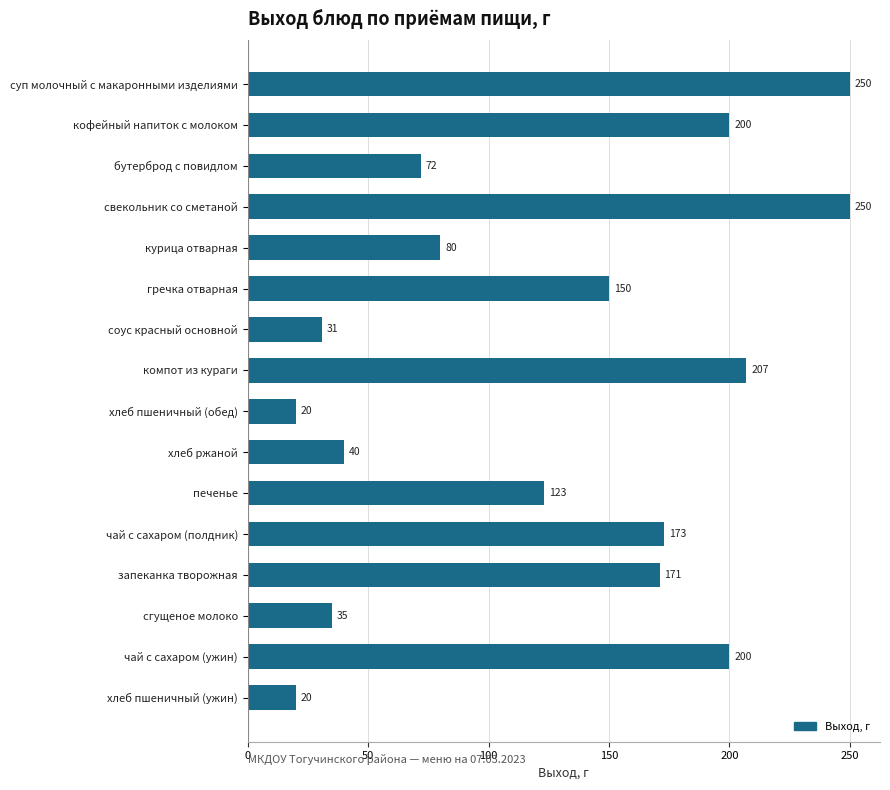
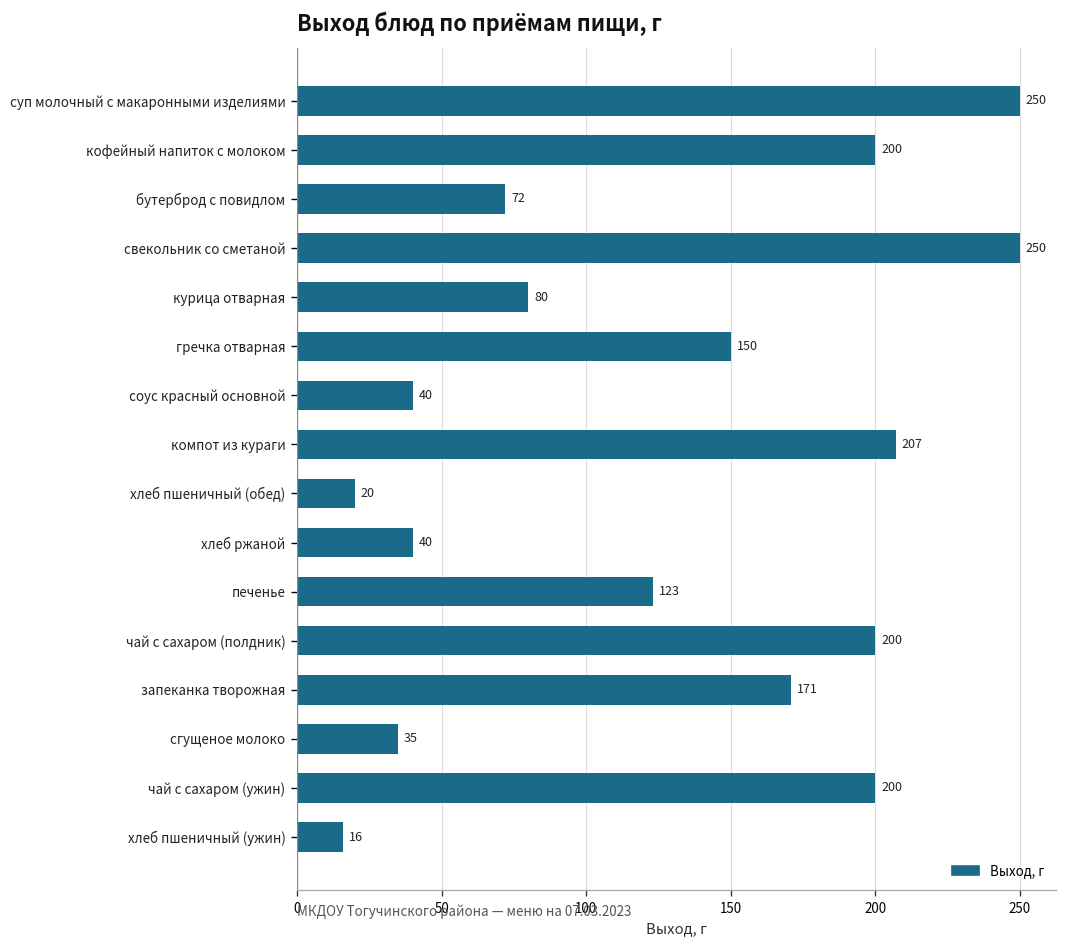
  {
    "суп молочный с макаронными изделиями": 250,
    "кофейный напиток с молоком": 200,
    "бутерброд с повидлом": 72,
    "свекольник со сметаной": 250,
    "курица отварная": 80,
    "гречка отварная": 150,
-   "соус красный основной": 31,
+   "соус красный основной": 40,
    "компот из кураги": 207,
    "хлеб пшеничный (обед)": 20,
    "хлеб ржаной": 40,
    "печенье": 123,
-   "чай с сахаром (полдник)": 173,
+   "чай с сахаром (полдник)": 200,
    "запеканка творожная": 171,
    "сгущеное молоко": 35,
    "чай с сахаром (ужин)": 200,
-   "хлеб пшеничный (ужин)": 20
+   "хлеб пшеничный (ужин)": 16
  }
